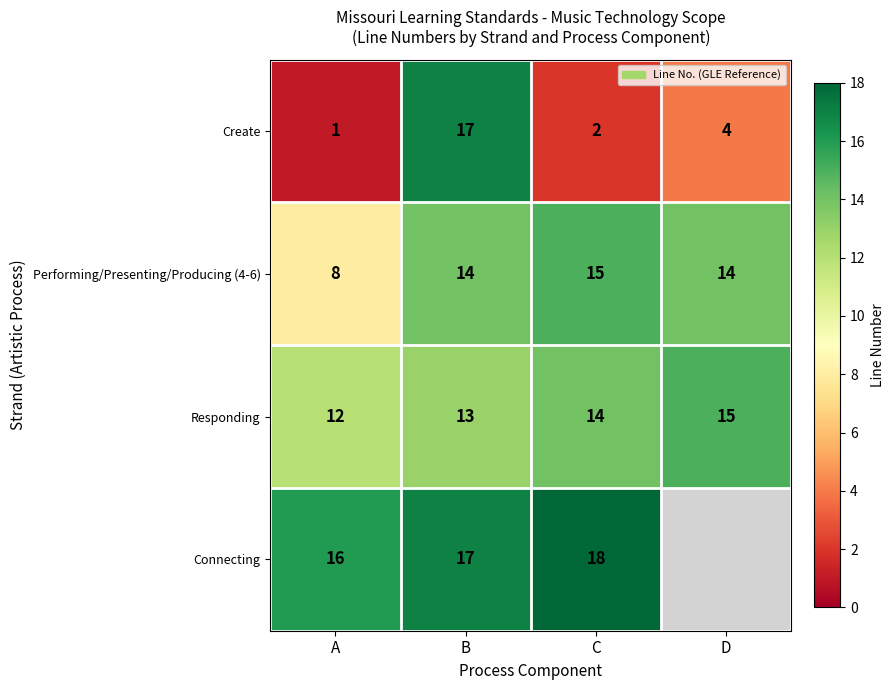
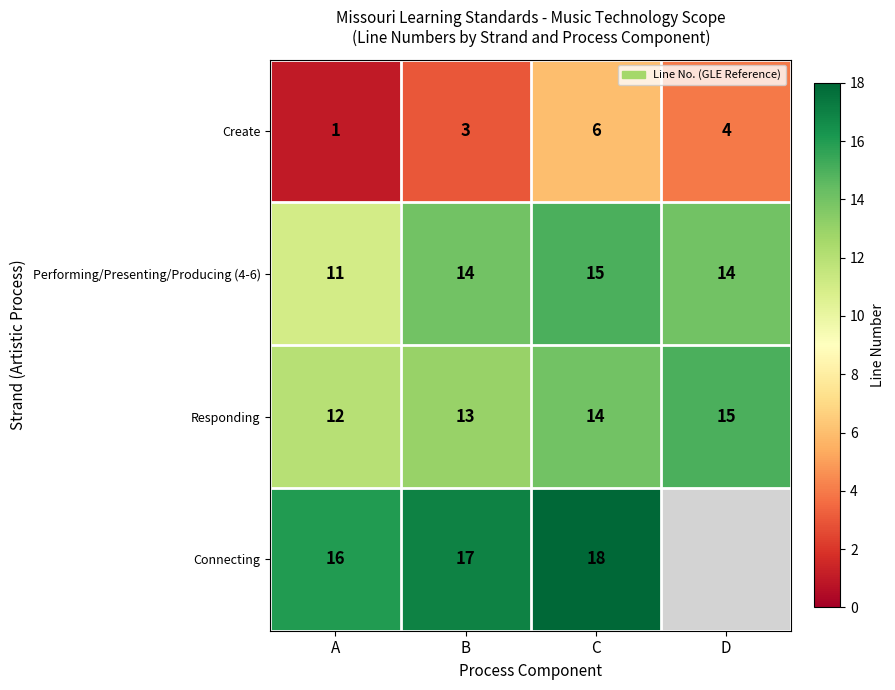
  {
    "Create": {
      "A": 1,
-     "B": 17,
-     "C": 2,
+     "B": 3,
+     "C": 6,
      "D": 4
    },
    "Performing/Presenting/Producing (4-6)": {
-     "A": 8,
+     "A": 11,
      "B": 14,
      "C": 15,
      "D": 14
    },
    "Responding": {
      "A": 12,
      "B": 13,
      "C": 14,
      "D": 15
    },
    "Connecting": {
      "A": 16,
      "B": 17,
      "C": 18
    }
  }
